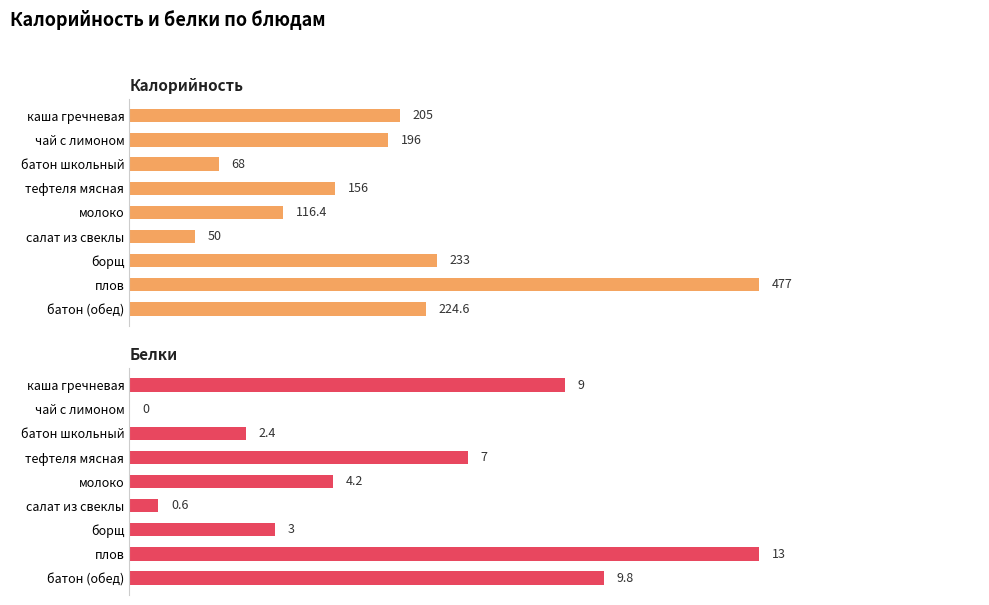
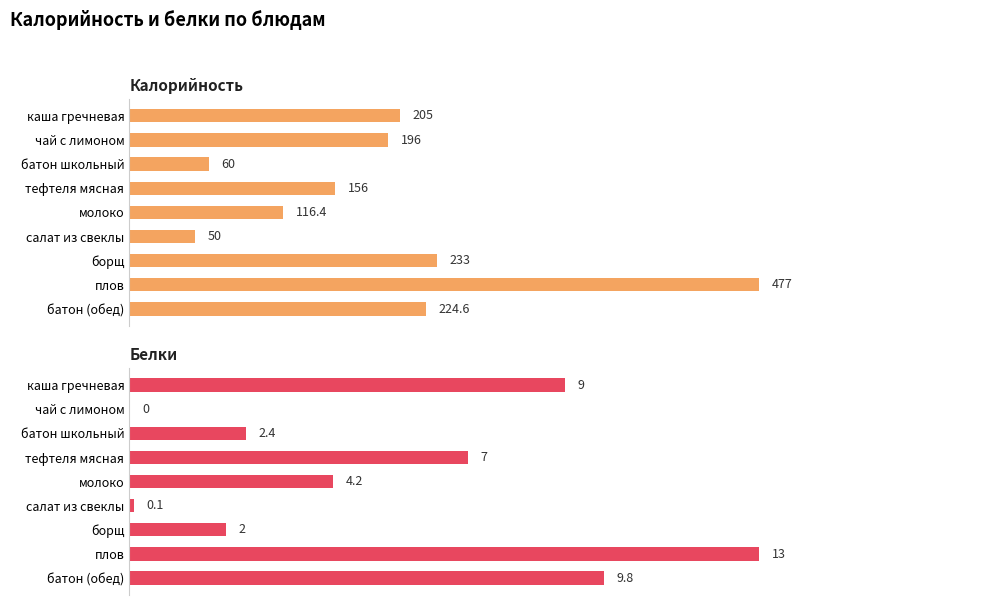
  {
    "Калорийность": {
      "каша гречневая": 205,
      "чай с лимоном": 196,
-     "батон школьный": 68,
+     "батон школьный": 60,
      "тефтеля мясная": 156,
      "молоко": 116.4,
      "салат из свеклы": 50,
      "борщ": 233,
      "плов": 477,
      "батон (обед)": 224.6
    },
    "Белки": {
      "каша гречневая": 9,
      "чай с лимоном": 0,
      "батон школьный": 2.4,
      "тефтеля мясная": 7,
      "молоко": 4.2,
-     "салат из свеклы": 0.6,
-     "борщ": 3,
+     "салат из свеклы": 0.1,
+     "борщ": 2,
      "плов": 13,
      "батон (обед)": 9.8
    }
  }
